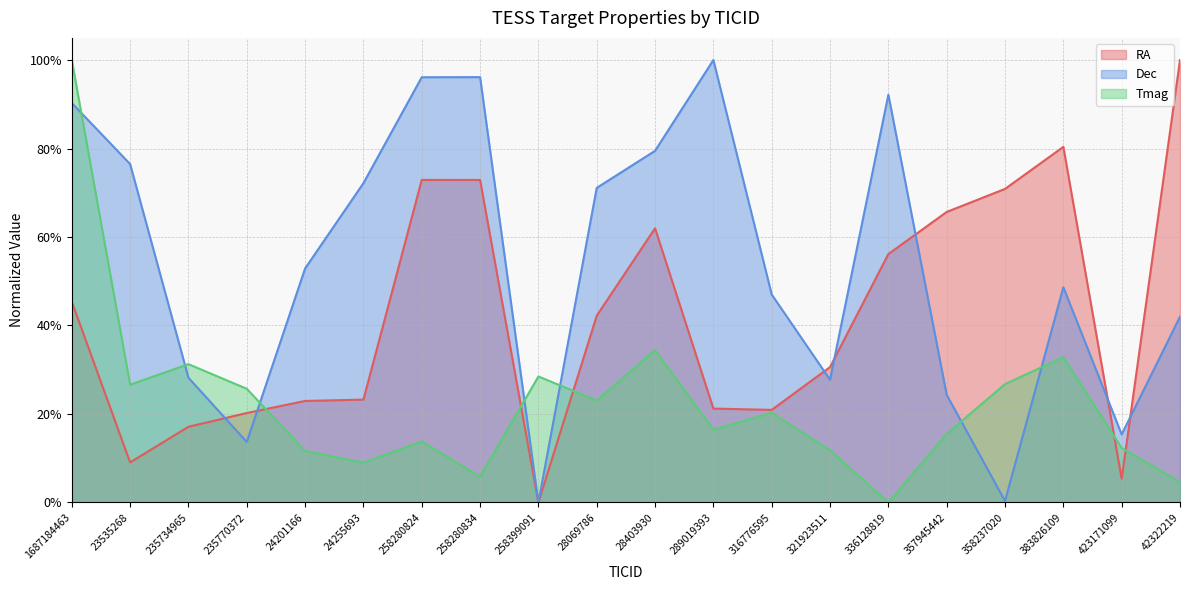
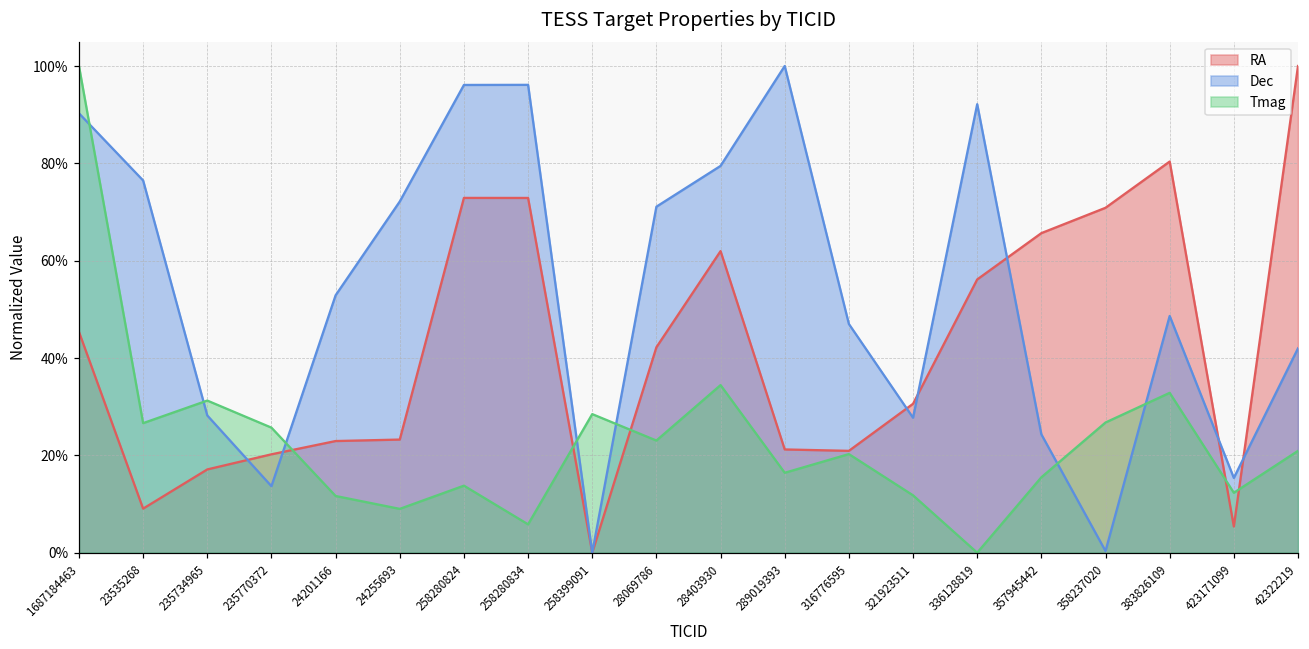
  {
    "RA": {
      "1687184463": "45%",
      "23535268": "9%",
      "235734965": "17%",
      "235770372": "20%",
      "24201166": "23%",
      "24255693": "23%",
      "258280824": "73%",
      "258280834": "73%",
      "28069786": "42%",
      "28403930": "62%",
      "289019393": "21%",
      "316776595": "21%",
      "321923511": "31%",
      "336128819": "56%",
      "357945442": "66%",
      "358237020": "71%",
      "383826109": "80%",
      "423171099": "5%",
      "42322219": "100%"
    },
    "Dec": {
      "1687184463": "90%",
      "23535268": "76%",
      "235734965": "28%",
      "235770372": "14%",
      "24201166": "53%",
      "24255693": "72%",
      "258280824": "96%",
      "258280834": "96%",
      "28069786": "71%",
      "28403930": "79%",
      "289019393": "100%",
      "316776595": "47%",
      "321923511": "28%",
      "336128819": "92%",
      "357945442": "24%",
      "358237020": "0%",
      "383826109": "49%",
      "423171099": "15%",
      "42322219": "42%"
    },
    "Tmag": {
      "1687184463": "100%",
      "23535268": "27%",
      "235734965": "31%",
      "235770372": "26%",
      "24201166": "12%",
      "24255693": "9%",
      "258280824": "14%",
      "258280834": "6%",
      "258399091": "28%",
      "28069786": "23%",
      "28403930": "34%",
      "289019393": "16%",
      "316776595": "20%",
      "321923511": "12%",
      "336128819": "0%",
      "357945442": "15%",
      "358237020": "27%",
      "383826109": "33%",
      "423171099": "12%",
-     "42322219": "5%"
+     "42322219": "21%"
    }
  }
